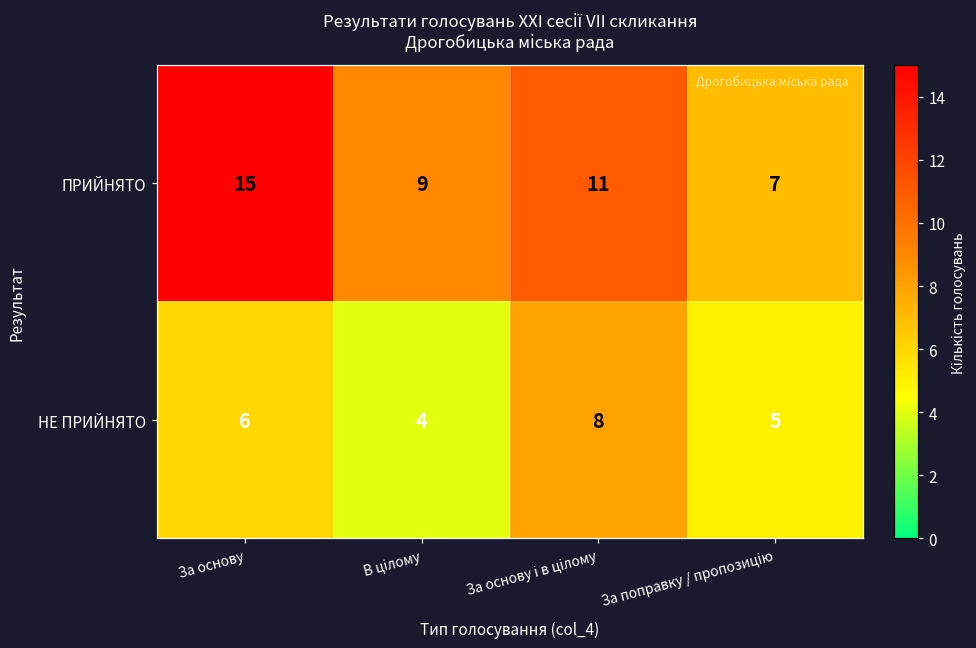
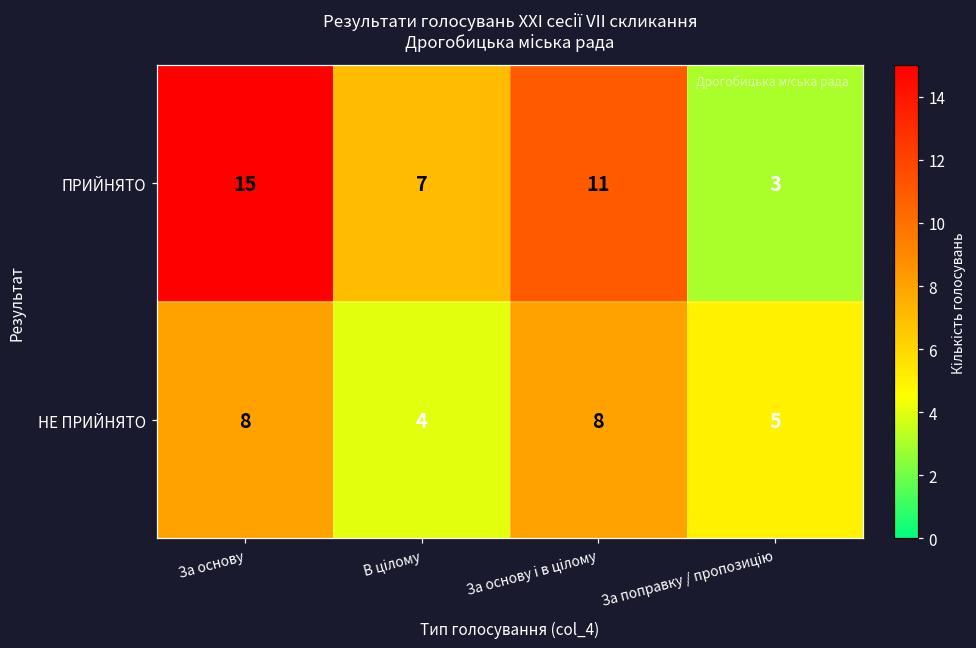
  {
    "ПРИЙНЯТО": {
      "За основу": 15,
-     "В цілому": 9,
+     "В цілому": 7,
      "За основу і в цілому": 11,
-     "За поправку / пропозицію": 7
+     "За поправку / пропозицію": 3
    },
    "НЕ ПРИЙНЯТО": {
-     "За основу": 6,
+     "За основу": 8,
      "В цілому": 4,
      "За основу і в цілому": 8,
      "За поправку / пропозицію": 5
    }
  }
